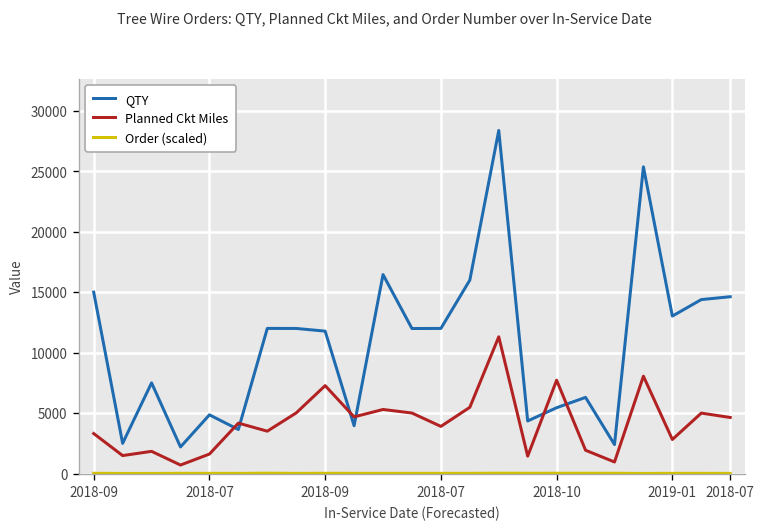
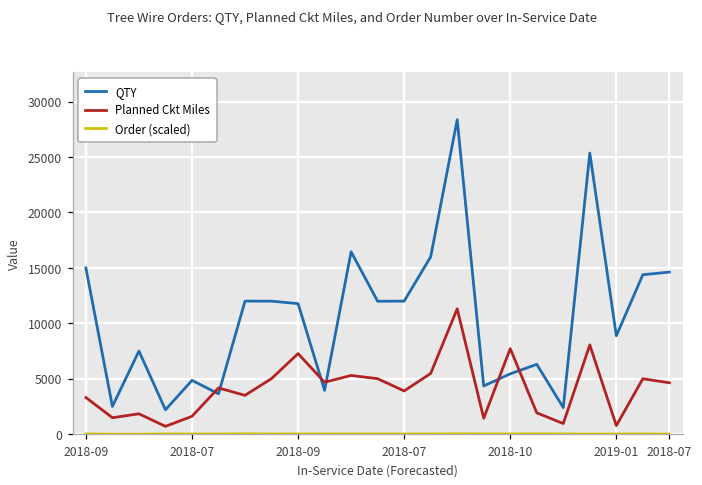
  {
    "QTY": {
      "2018-10": 5400,
-     "2019-01": 13000
+     "2019-01": 8900
    },
    "Planned Ckt Miles": {
      "2018-10": 7700,
-     "2019-01": 2800
+     "2019-01": 800
    },
    "Order (scaled)": {
      "2018-10": 0,
      "2019-01": 0
    }
  }
